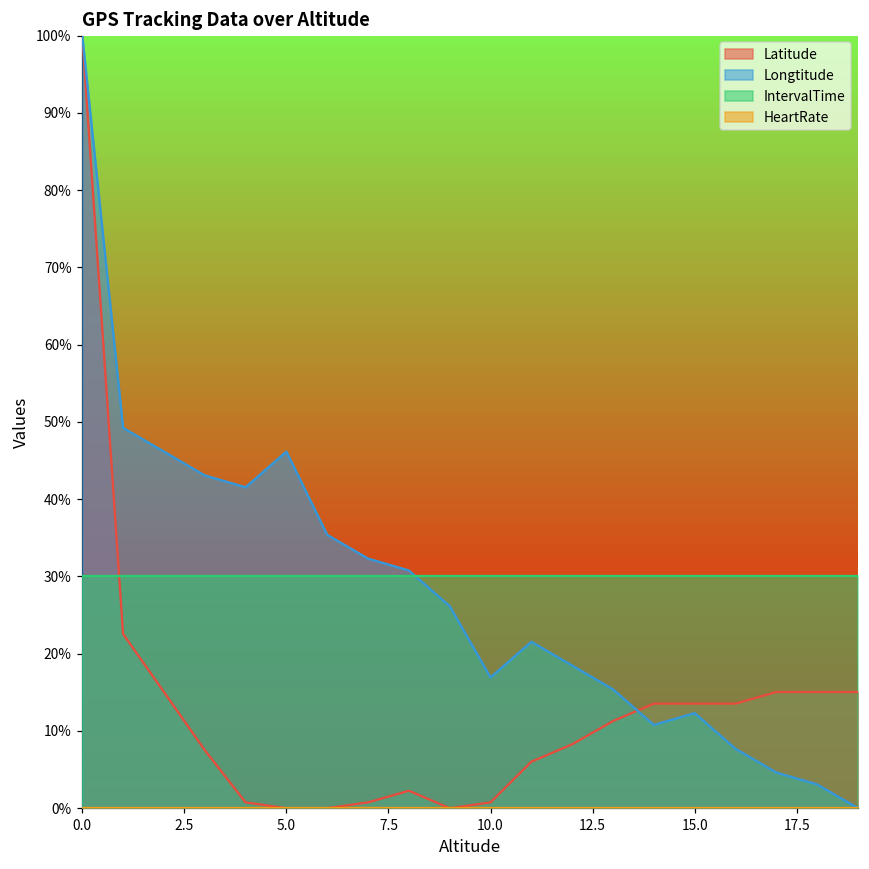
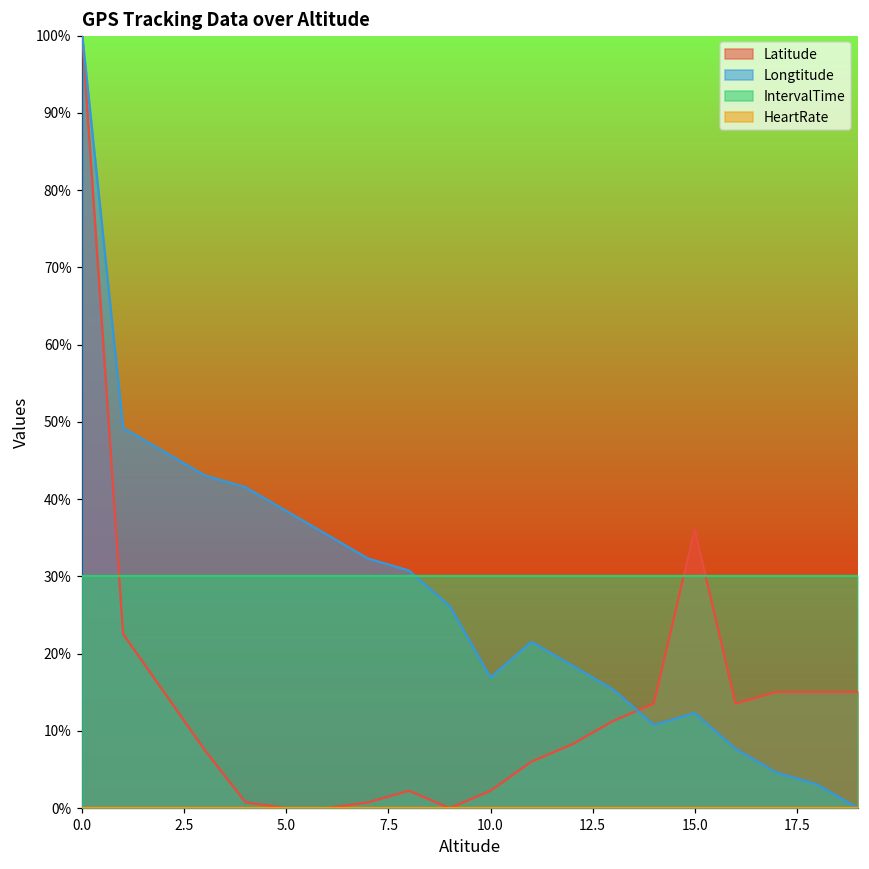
  {
    "Latitude": {
-     "10.0": "1%",
-     "15.0": "14%"
+     "10.0": "2%",
+     "15.0": "36%"
    },
    "Longtitude": {
-     "5.0": "46%",
+     "5.0": "38%",
      "10.0": "17%",
      "15.0": "12%"
    },
    "IntervalTime": {
      "0.0": "30%",
      "5.0": "30%",
      "10.0": "30%",
      "15.0": "30%"
    },
    "HeartRate": {
      "0.0": "0%",
      "10.0": "0%",
      "15.0": "0%"
    }
  }
